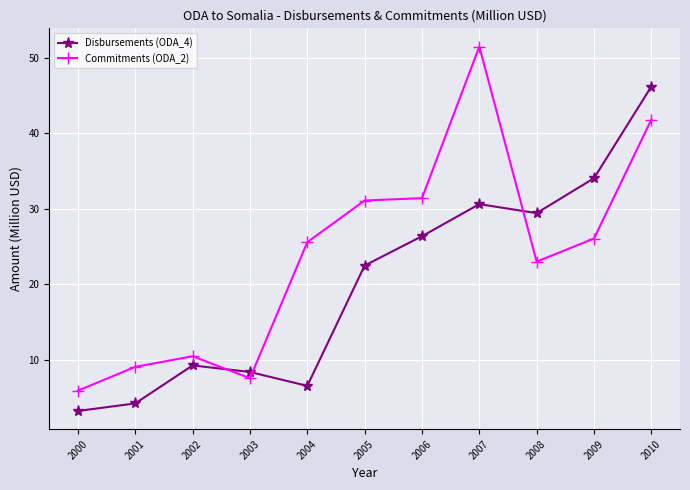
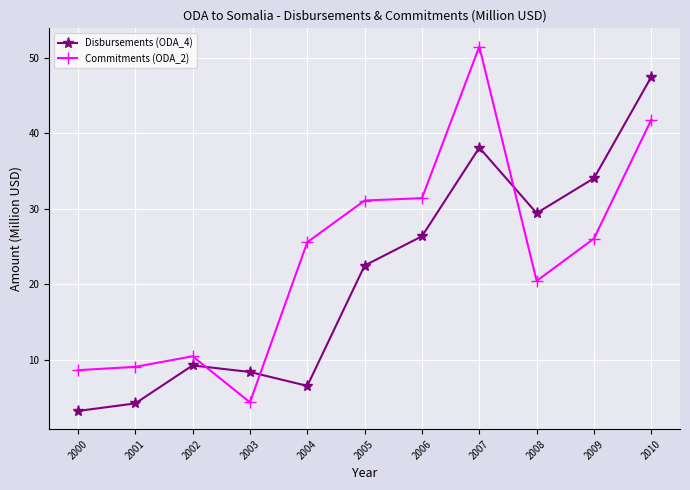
  {
    "Disbursements (ODA_4)": {
      "2000": 3,
      "2001": 4,
      "2002": 9,
      "2003": 8,
      "2004": 7,
      "2005": 22,
      "2006": 26,
-     "2007": 31,
+     "2007": 38,
      "2008": 29,
      "2009": 34,
-     "2010": 46
+     "2010": 47
    },
    "Commitments (ODA_2)": {
-     "2000": 6,
+     "2000": 9,
      "2001": 9,
      "2002": 10,
-     "2003": 8,
+     "2003": 4,
      "2004": 26,
      "2005": 31,
      "2006": 31,
      "2007": 51,
-     "2008": 23,
+     "2008": 20,
      "2009": 26,
      "2010": 42
    }
  }
